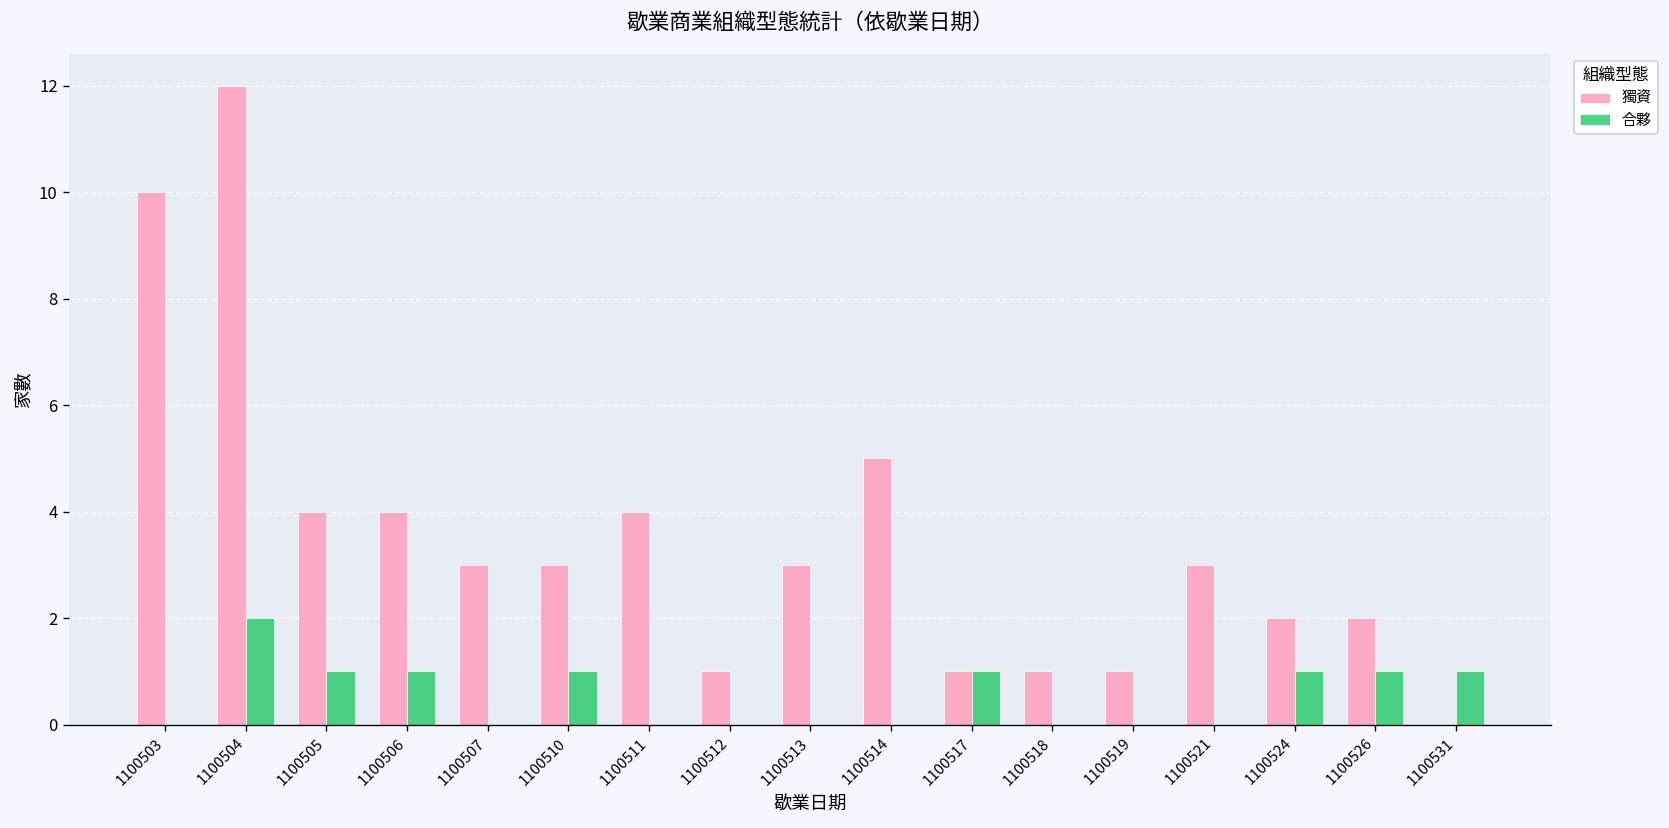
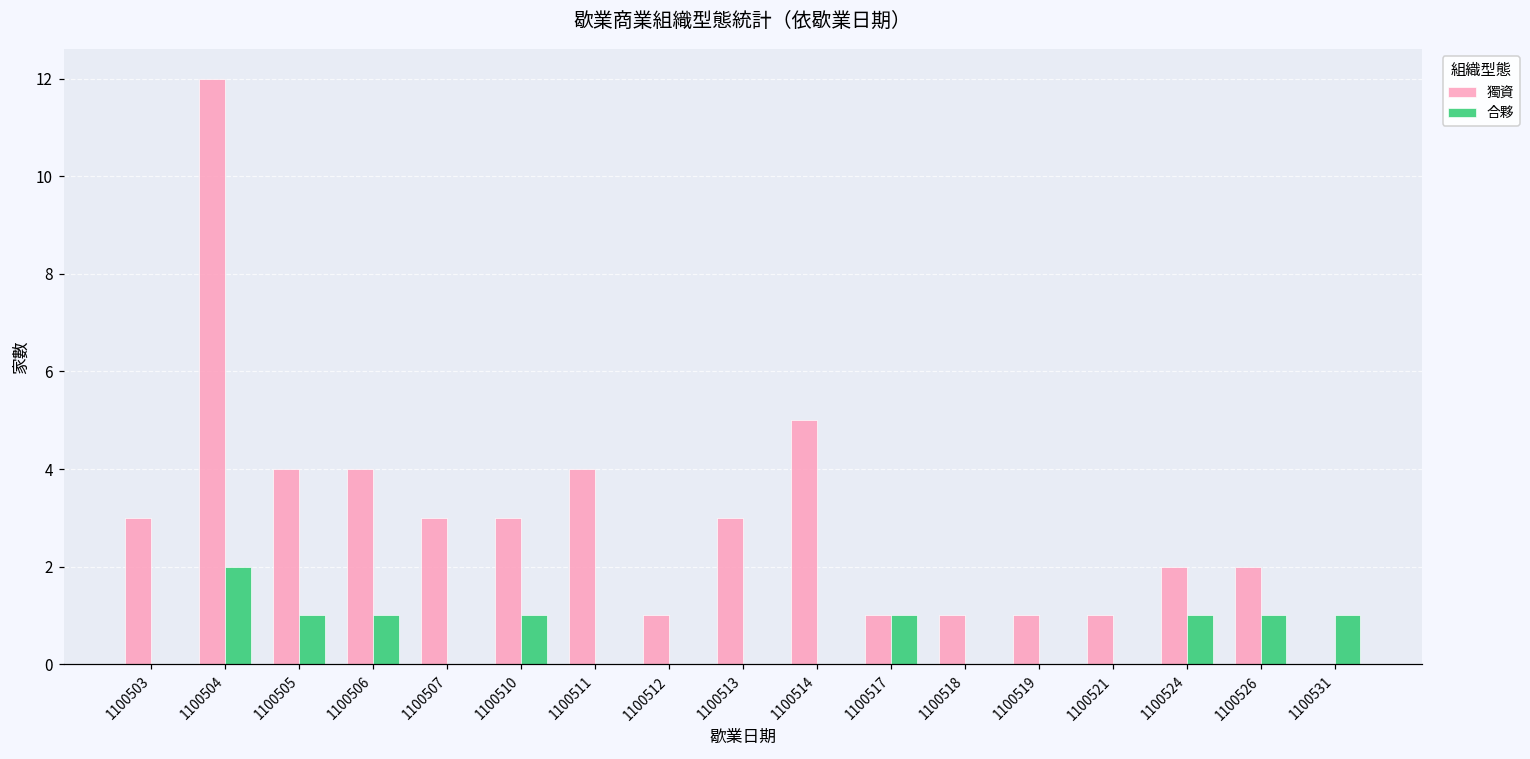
  {
    "獨資": {
-     "1100503": 10,
+     "1100503": 3,
      "1100504": 12,
      "1100505": 4,
      "1100506": 4,
      "1100507": 3,
      "1100510": 3,
      "1100511": 4,
      "1100512": 1,
      "1100513": 3,
      "1100514": 5,
      "1100517": 1,
      "1100518": 1,
      "1100519": 1,
-     "1100521": 3,
+     "1100521": 1,
      "1100524": 2,
      "1100526": 2,
      "1100531": 0
    },
    "合夥": {
      "1100503": 0,
      "1100504": 2,
      "1100505": 1,
      "1100506": 1,
      "1100507": 0,
      "1100510": 1,
      "1100511": 0,
      "1100512": 0,
      "1100513": 0,
      "1100514": 0,
      "1100517": 1,
      "1100518": 0,
      "1100519": 0,
      "1100521": 0,
      "1100524": 1,
      "1100526": 1,
      "1100531": 1
    }
  }
